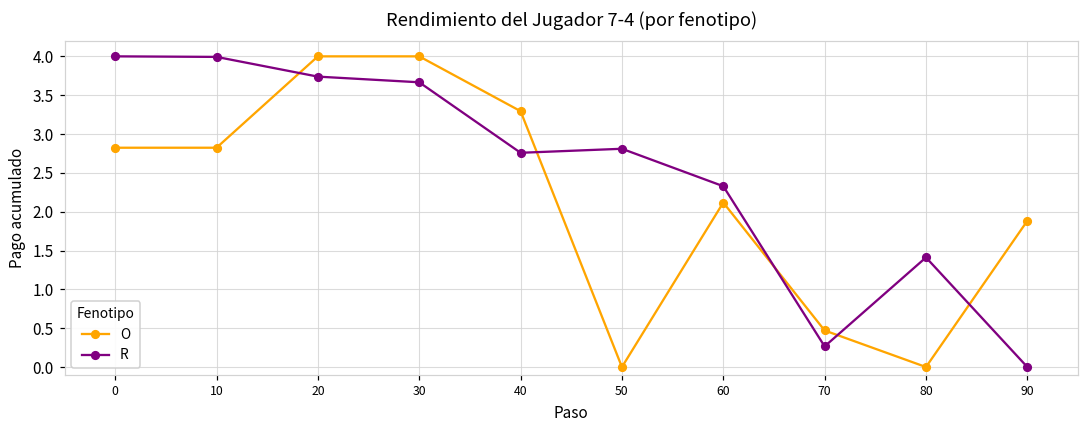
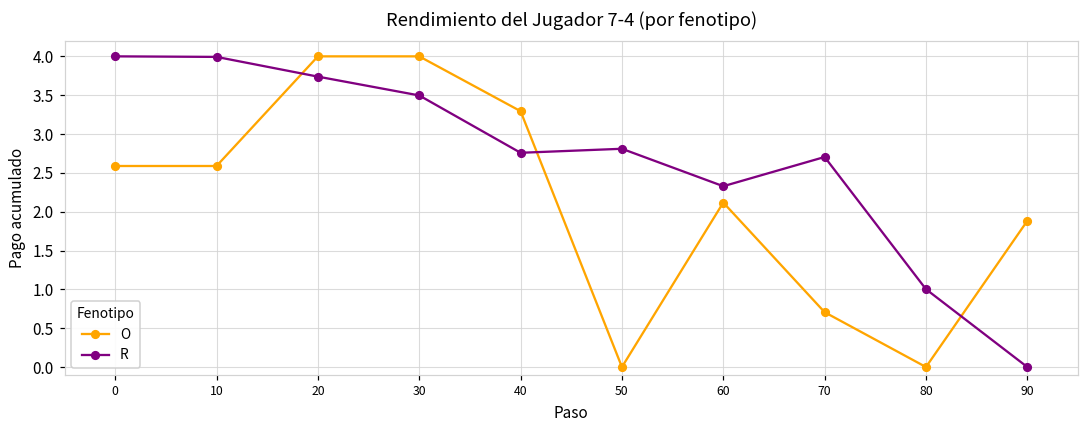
  {
    "O": {
-     "0": 2.8,
-     "10": 2.8,
+     "0": 2.6,
+     "10": 2.6,
      "20": 4.0,
      "30": 4.0,
      "40": 3.3,
      "50": 0.0,
      "60": 2.1,
-     "70": 0.5,
+     "70": 0.7,
      "80": 0.0,
      "90": 1.9
    },
    "R": {
      "0": 4.0,
      "10": 4.0,
      "20": 3.7,
-     "30": 3.7,
+     "30": 3.5,
      "40": 2.8,
      "50": 2.8,
      "60": 2.3,
-     "70": 0.3,
-     "80": 1.4,
+     "70": 2.7,
+     "80": 1.0,
      "90": 0.0
    }
  }
